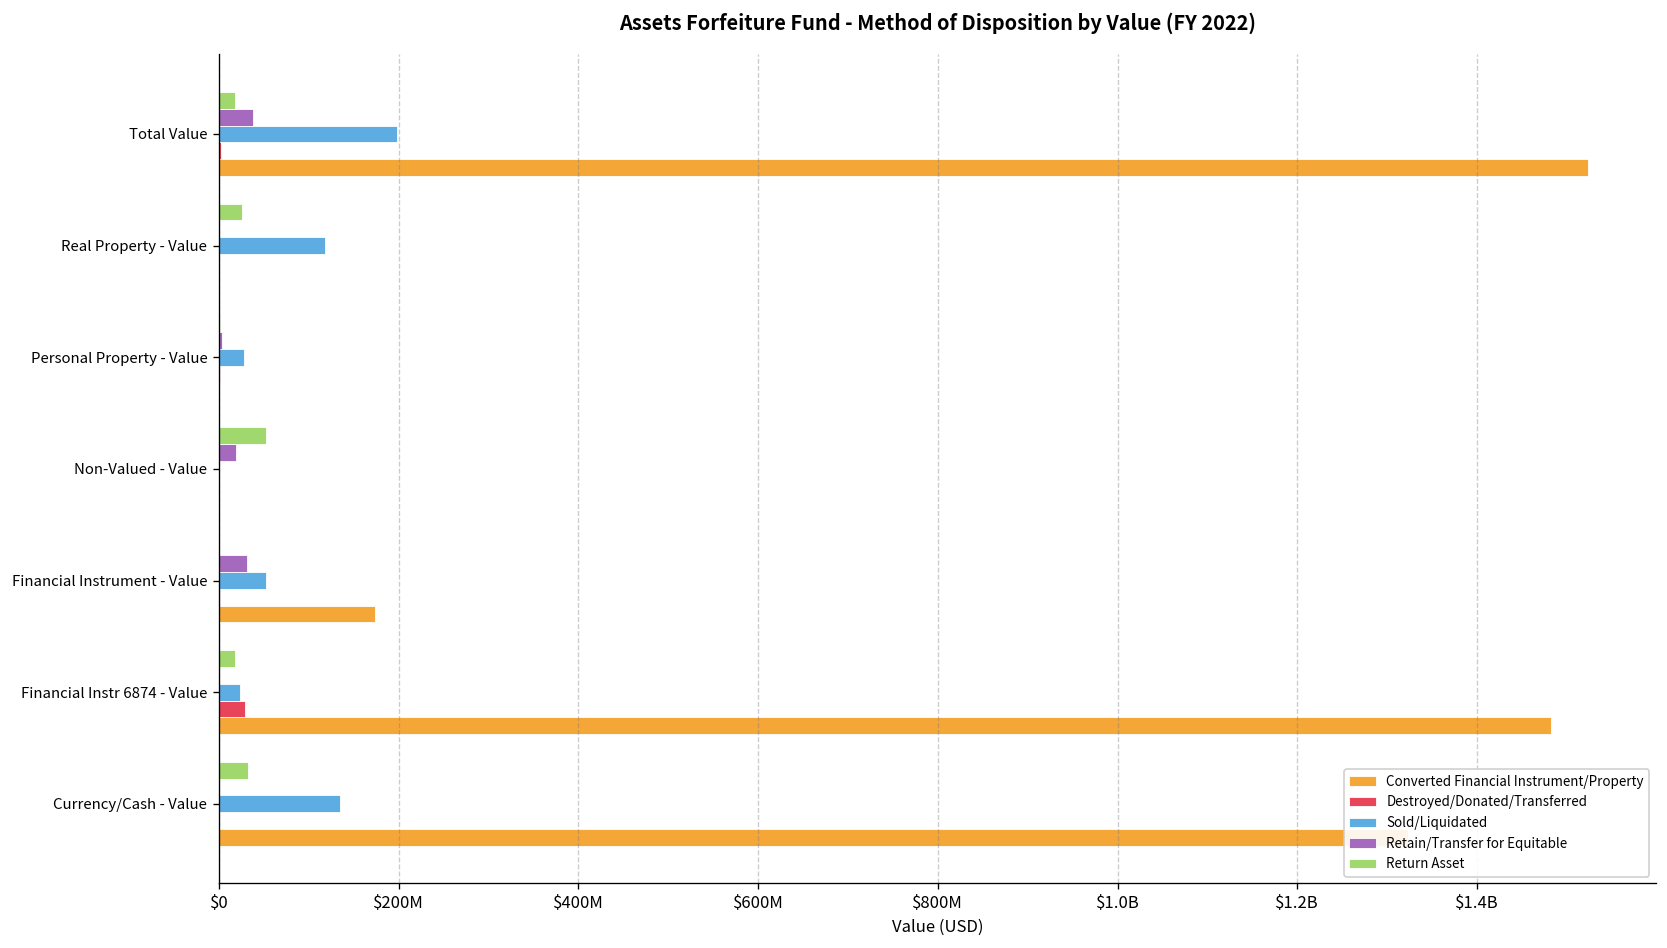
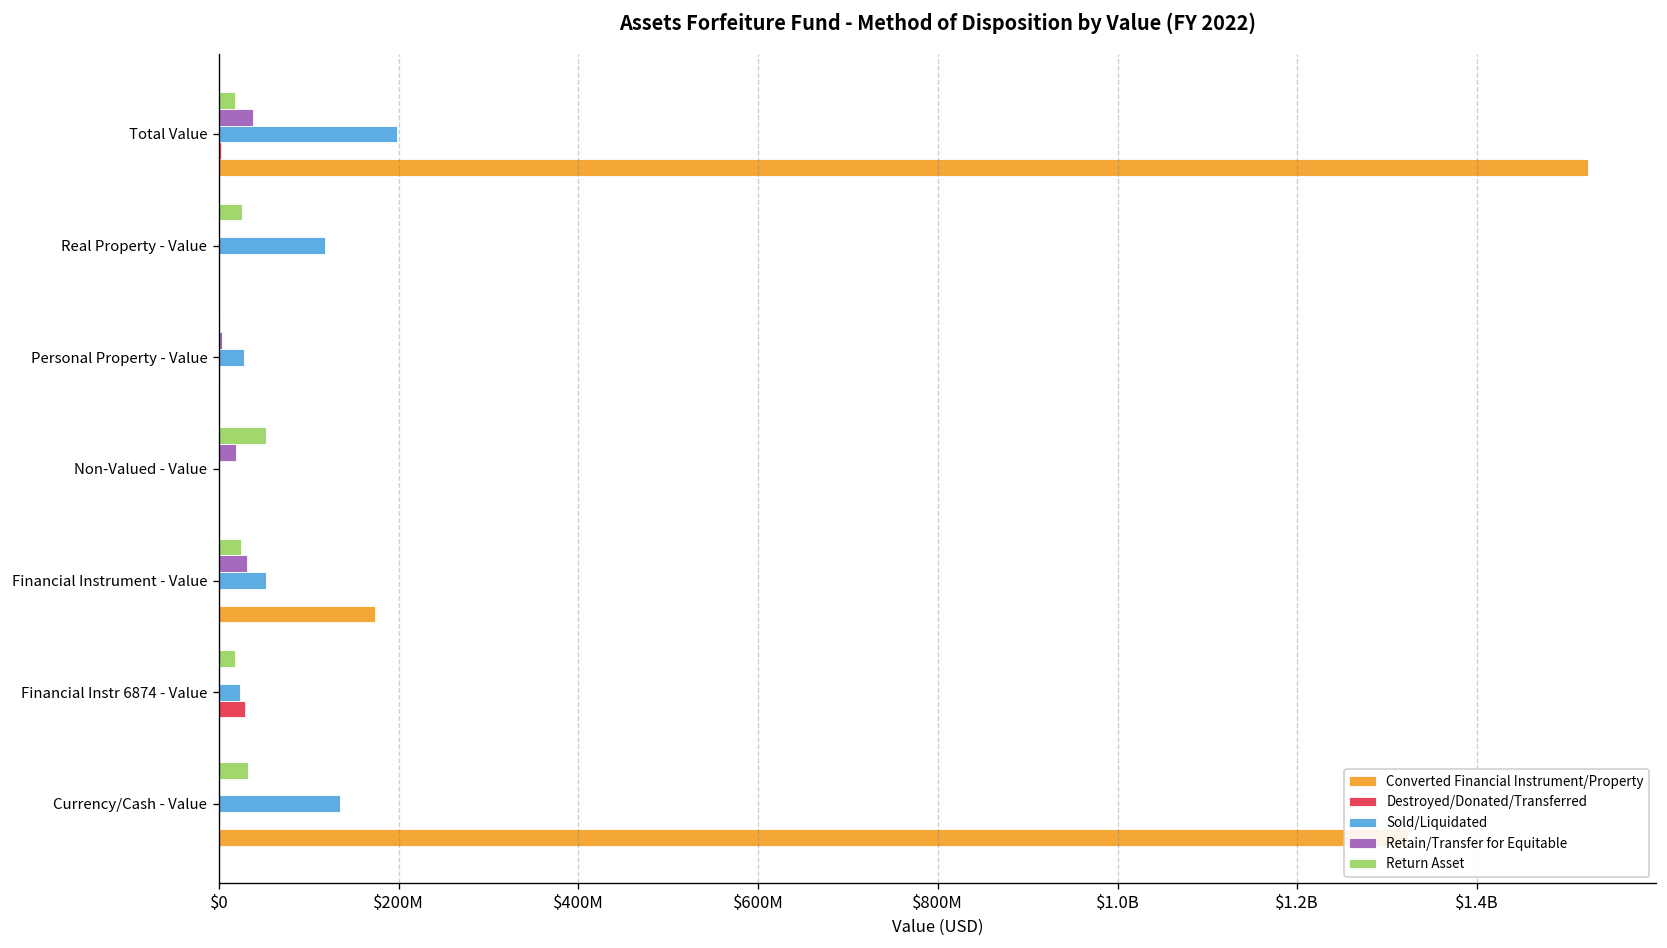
  {
    "Converted Financial Instrument/Property": {
      "Total Value": "$1520000000",
      "Real Property - Value": "$0",
      "Personal Property - Value": "$0",
      "Non-Valued - Value": "$0",
      "Financial Instrument - Value": "$170000000",
-     "Financial Instr 6874 - Value": "$1480000000"
+     "Financial Instr 6874 - Value": "$0"
    },
    "Destroyed/Donated/Transferred": {
      "Real Property - Value": "$0",
      "Non-Valued - Value": "$0",
      "Financial Instr 6874 - Value": "$30000000"
    },
    "Sold/Liquidated": {
      "Total Value": "$200000000",
      "Real Property - Value": "$120000000",
      "Personal Property - Value": "$30000000",
      "Non-Valued - Value": "$0",
      "Financial Instrument - Value": "$50000000",
      "Financial Instr 6874 - Value": "$20000000",
      "Currency/Cash - Value": "$130000000"
    },
    "Retain/Transfer for Equitable": {
      "Total Value": "$40000000",
      "Real Property - Value": "$0",
      "Non-Valued - Value": "$20000000",
      "Financial Instrument - Value": "$30000000",
      "Financial Instr 6874 - Value": "$0",
      "Currency/Cash - Value": "$0"
    },
    "Return Asset": {
      "Total Value": "$20000000",
      "Real Property - Value": "$30000000",
      "Non-Valued - Value": "$50000000",
-     "Financial Instrument - Value": "$0",
+     "Financial Instrument - Value": "$20000000",
      "Financial Instr 6874 - Value": "$20000000",
      "Currency/Cash - Value": "$30000000"
    }
  }
